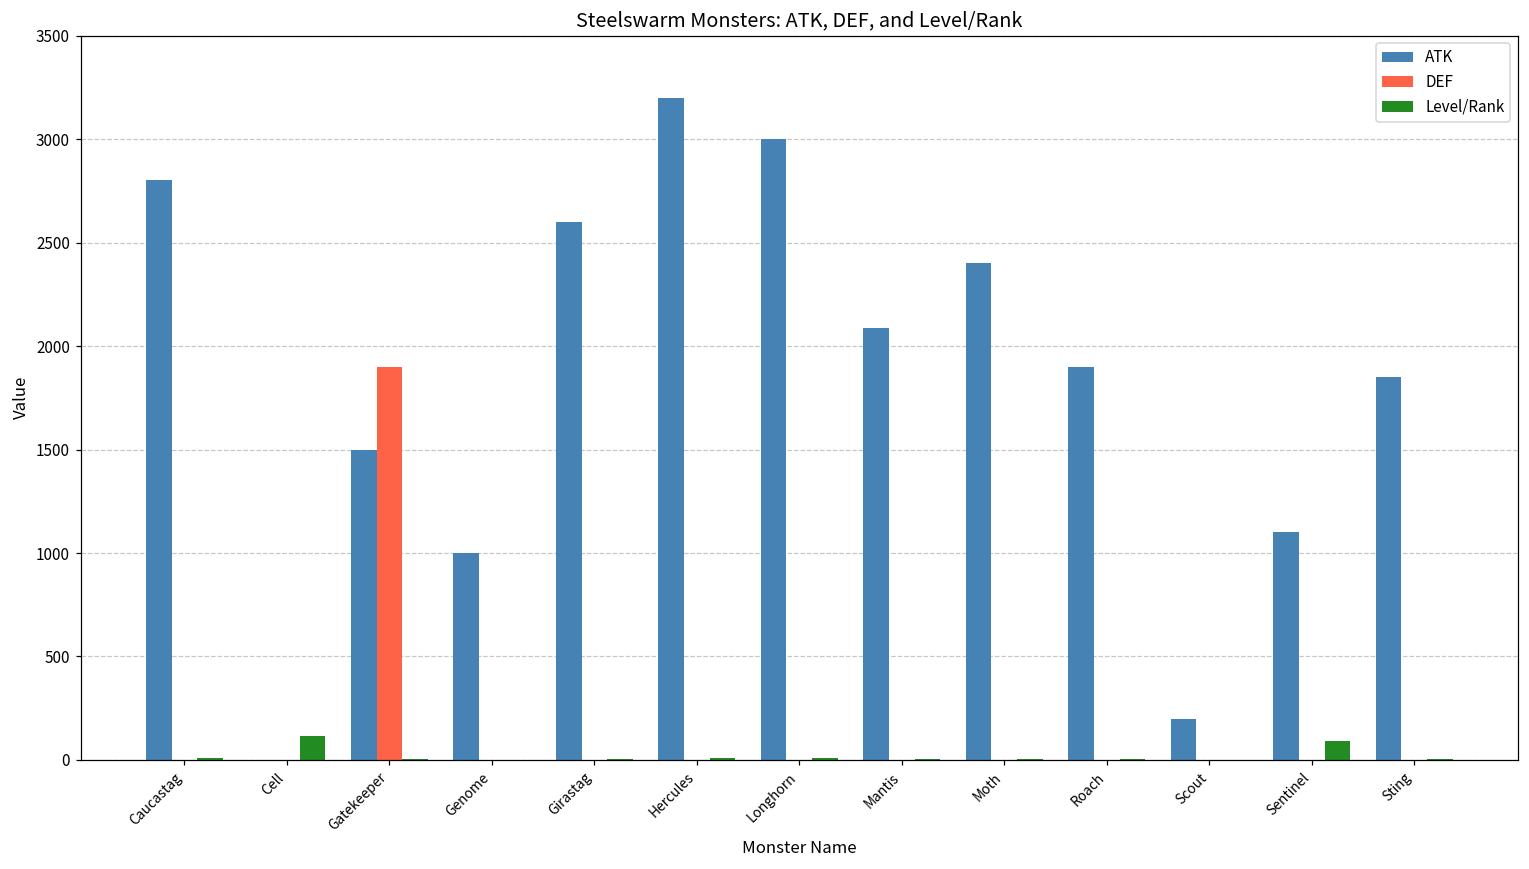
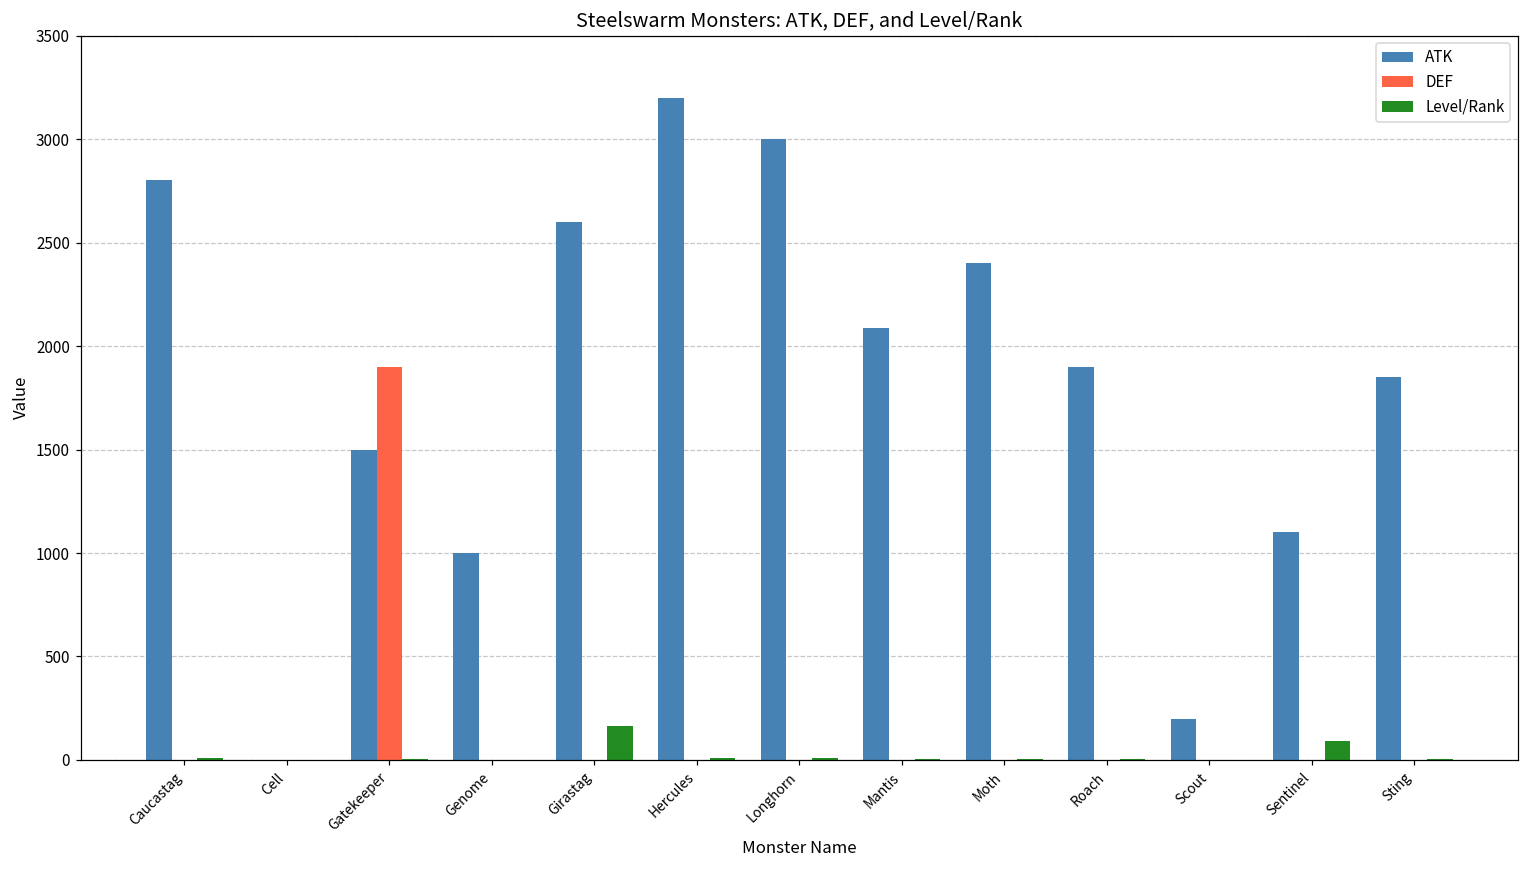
  {
    "ATK": {
      "Caucastag": 2800,
      "Cell": 0,
      "Gatekeeper": 1500,
      "Genome": 1000,
      "Girastag": 2600,
      "Hercules": 3200,
      "Longhorn": 3000,
      "Mantis": 2090,
      "Moth": 2400,
      "Roach": 1900,
      "Scout": 200,
      "Sentinel": 1100,
      "Sting": 1850
    },
    "DEF": {
      "Caucastag": 0,
      "Cell": 0,
      "Gatekeeper": 1900,
      "Genome": 0,
      "Girastag": 0,
      "Hercules": 0,
      "Longhorn": 0,
      "Mantis": 0,
      "Moth": 0,
      "Roach": 0,
      "Scout": 0,
      "Sentinel": 0,
      "Sting": 0
    },
    "Level/Rank": {
-     "Cell": 120,
-     "Girastag": 10,
+     "Cell": 0,
+     "Girastag": 160,
      "Sentinel": 90
    }
  }
